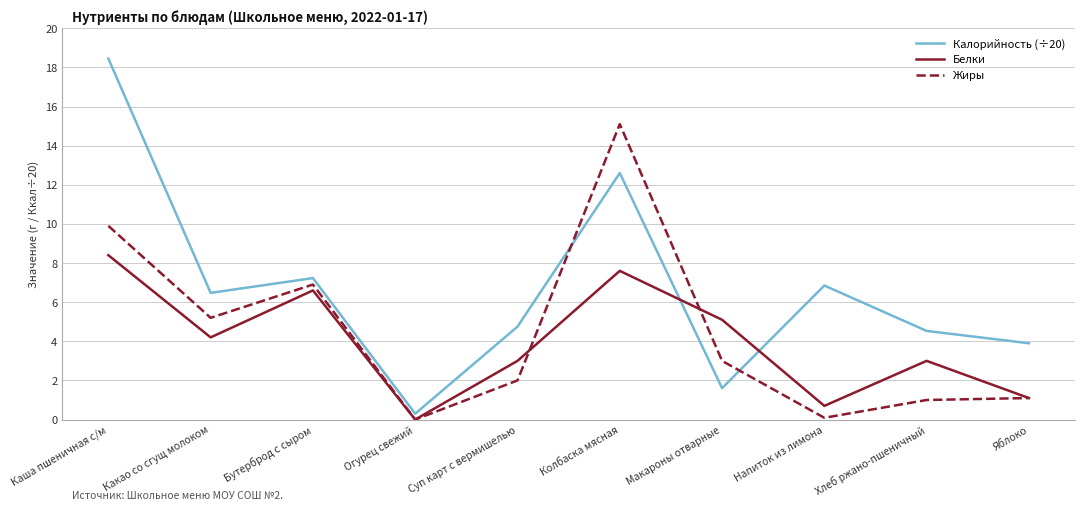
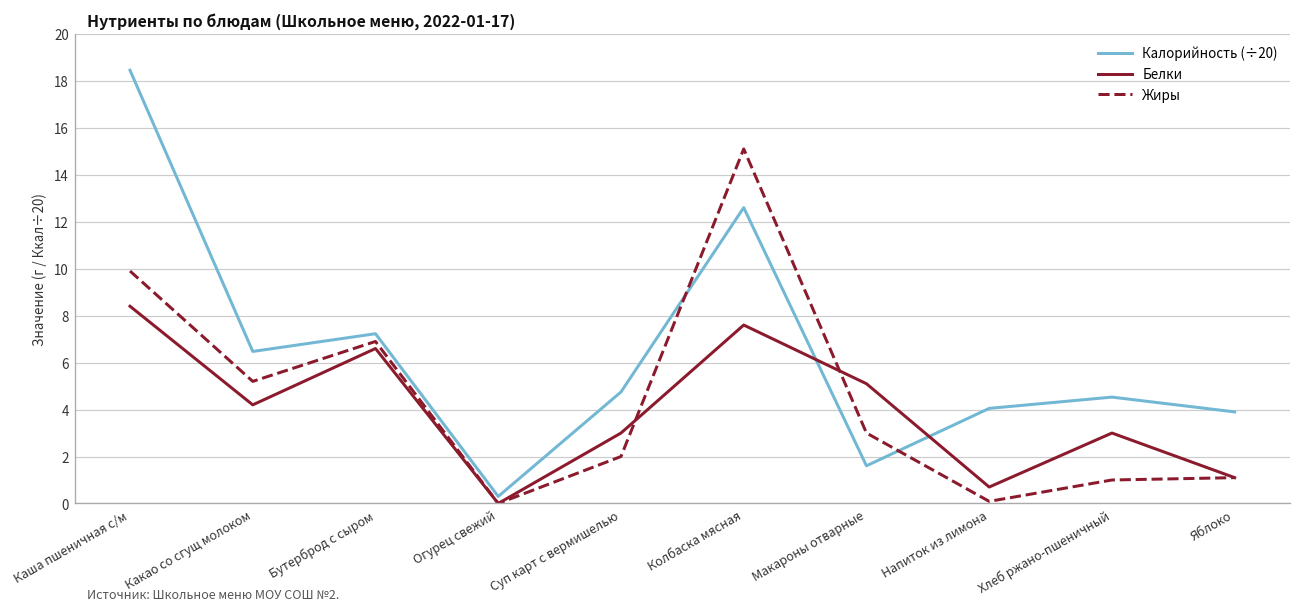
  {
    "Калорийность (÷20)": {
      "Каша пшеничная с/м": 18.5,
      "Какао со сгущ молоком": 6.5,
      "Бутерброд с сыром": 7.2,
      "Огурец свежий": 0.3,
      "Суп карт с вермишелью": 4.8,
      "Колбаска мясная": 12.6,
      "Макароны отварные": 1.6,
-     "Напиток из лимона": 6.9,
+     "Напиток из лимона": 4.1,
      "Хлеб ржано-пшеничный": 4.5,
      "Яблоко": 3.9
    }
  }
